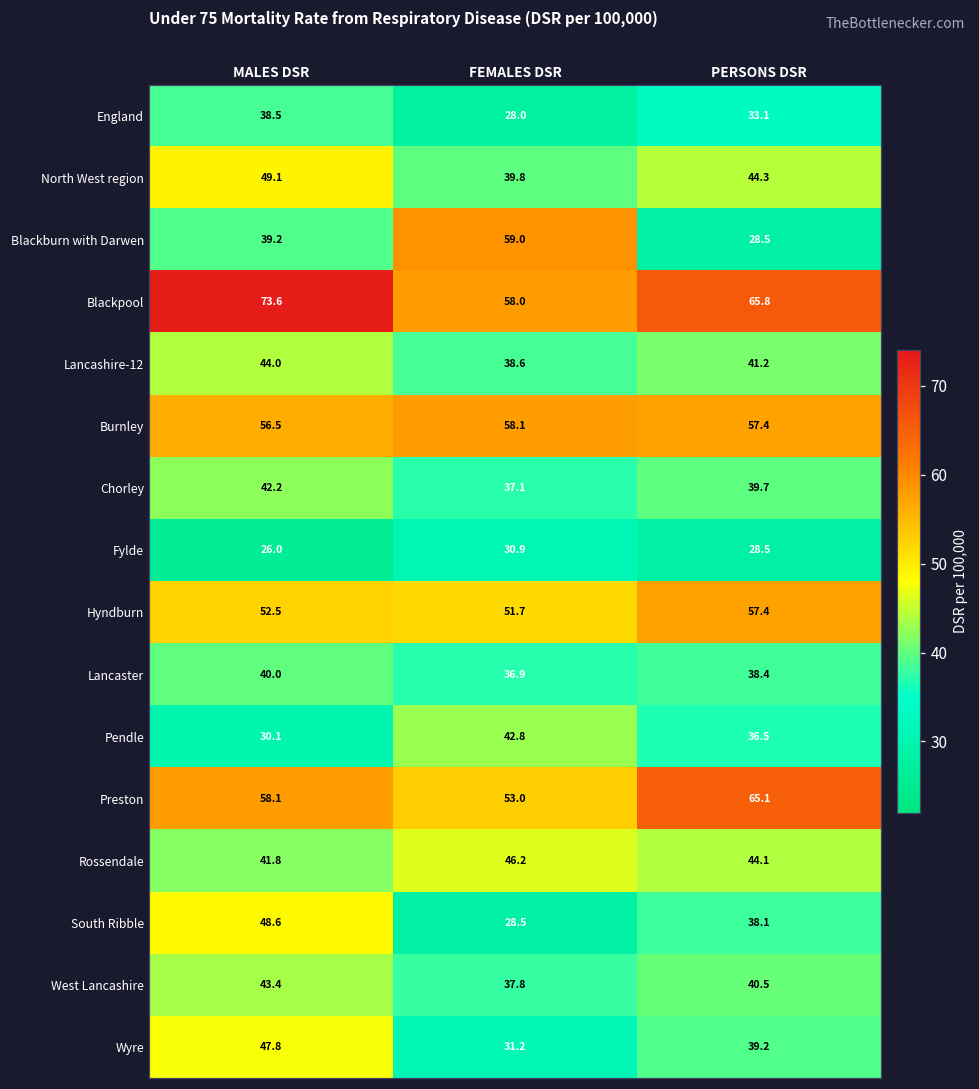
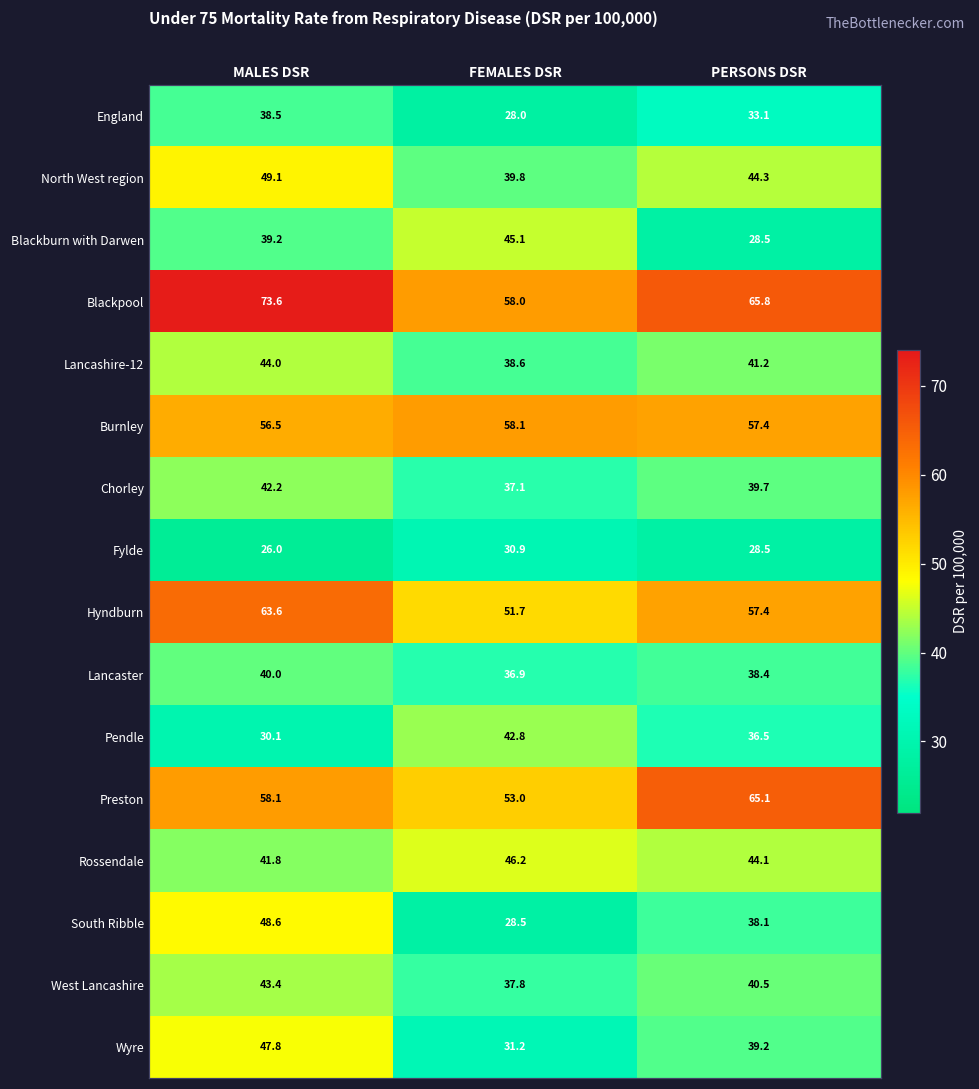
  {
    "England": {
      "MALES DSR": 38.5,
      "FEMALES DSR": 28.0,
      "PERSONS DSR": 33.1
    },
    "North West region": {
      "MALES DSR": 49.1,
      "FEMALES DSR": 39.8,
      "PERSONS DSR": 44.3
    },
    "Blackburn with Darwen": {
      "MALES DSR": 39.2,
-     "FEMALES DSR": 59.0,
+     "FEMALES DSR": 45.1,
      "PERSONS DSR": 28.5
    },
    "Blackpool": {
      "MALES DSR": 73.6,
      "FEMALES DSR": 58.0,
      "PERSONS DSR": 65.8
    },
    "Lancashire-12": {
      "MALES DSR": 44.0,
      "FEMALES DSR": 38.6,
      "PERSONS DSR": 41.2
    },
    "Burnley": {
      "MALES DSR": 56.5,
      "FEMALES DSR": 58.1,
      "PERSONS DSR": 57.4
    },
    "Chorley": {
      "MALES DSR": 42.2,
      "FEMALES DSR": 37.1,
      "PERSONS DSR": 39.7
    },
    "Fylde": {
      "MALES DSR": 26.0,
      "FEMALES DSR": 30.9,
      "PERSONS DSR": 28.5
    },
    "Hyndburn": {
-     "MALES DSR": 52.5,
+     "MALES DSR": 63.6,
      "FEMALES DSR": 51.7,
      "PERSONS DSR": 57.4
    },
    "Lancaster": {
      "MALES DSR": 40.0,
      "FEMALES DSR": 36.9,
      "PERSONS DSR": 38.4
    },
    "Pendle": {
      "MALES DSR": 30.1,
      "FEMALES DSR": 42.8,
      "PERSONS DSR": 36.5
    },
    "Preston": {
      "MALES DSR": 58.1,
      "FEMALES DSR": 53.0,
      "PERSONS DSR": 65.1
    },
    "Rossendale": {
      "MALES DSR": 41.8,
      "FEMALES DSR": 46.2,
      "PERSONS DSR": 44.1
    },
    "South Ribble": {
      "MALES DSR": 48.6,
      "FEMALES DSR": 28.5,
      "PERSONS DSR": 38.1
    },
    "West Lancashire": {
      "MALES DSR": 43.4,
      "FEMALES DSR": 37.8,
      "PERSONS DSR": 40.5
    },
    "Wyre": {
      "MALES DSR": 47.8,
      "FEMALES DSR": 31.2,
      "PERSONS DSR": 39.2
    }
  }
